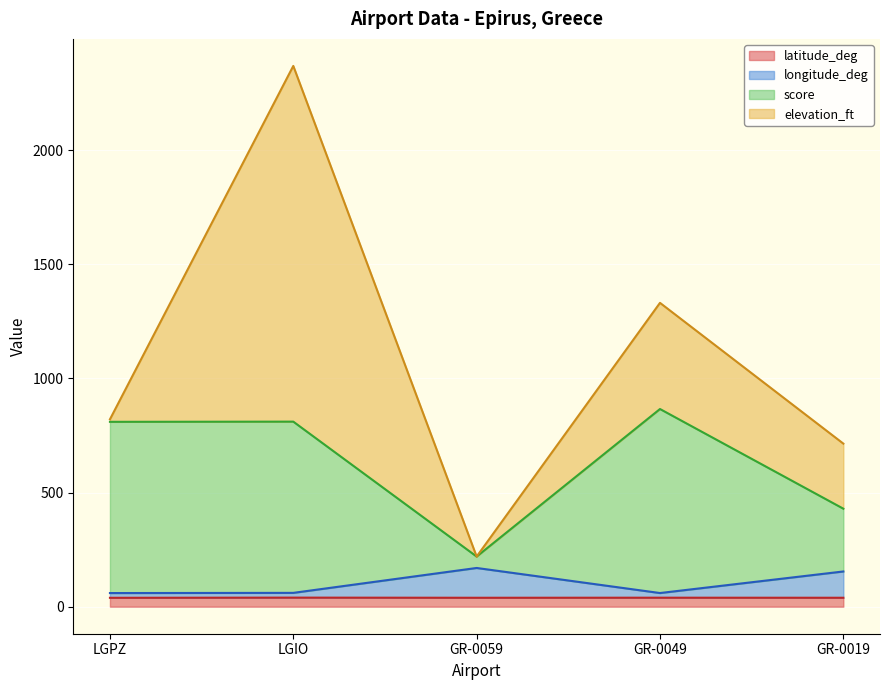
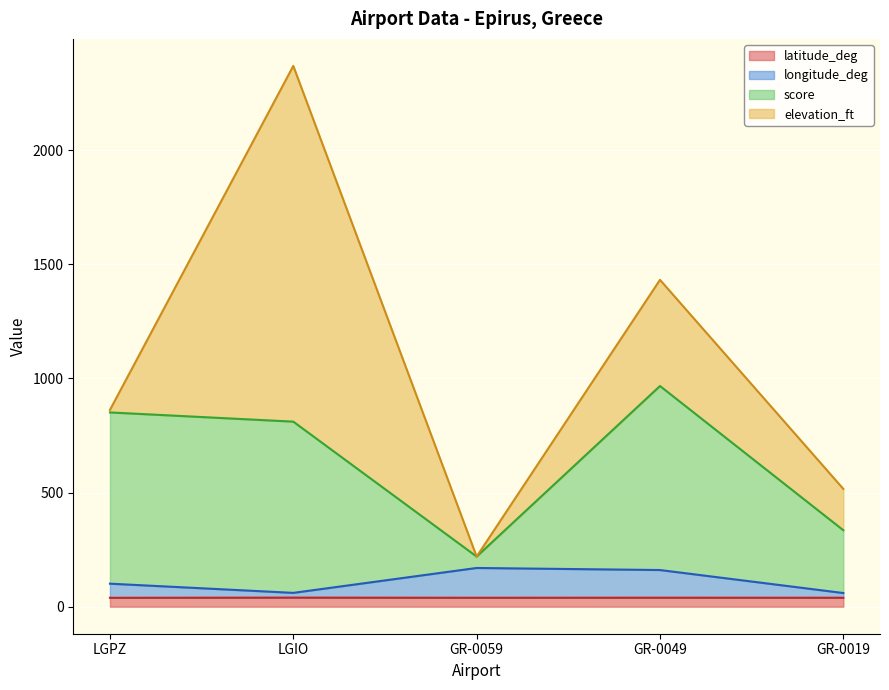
  {
    "latitude_deg": {
      "LGPZ": 40,
      "LGIO": 40,
      "GR-0059": 40,
      "GR-0049": 40,
      "GR-0019": 40
    },
    "longitude_deg": {
-     "LGPZ": 20,
+     "LGPZ": 60,
      "LGIO": 20,
      "GR-0059": 130,
-     "GR-0049": 20,
-     "GR-0019": 120
+     "GR-0049": 120,
+     "GR-0019": 20
    },
    "score": {
      "LGIO": 750,
      "GR-0049": 810,
      "GR-0019": 280
    },
    "elevation_ft": {
      "LGIO": 1560,
      "GR-0049": 470,
-     "GR-0019": 280
+     "GR-0019": 180
    }
  }
